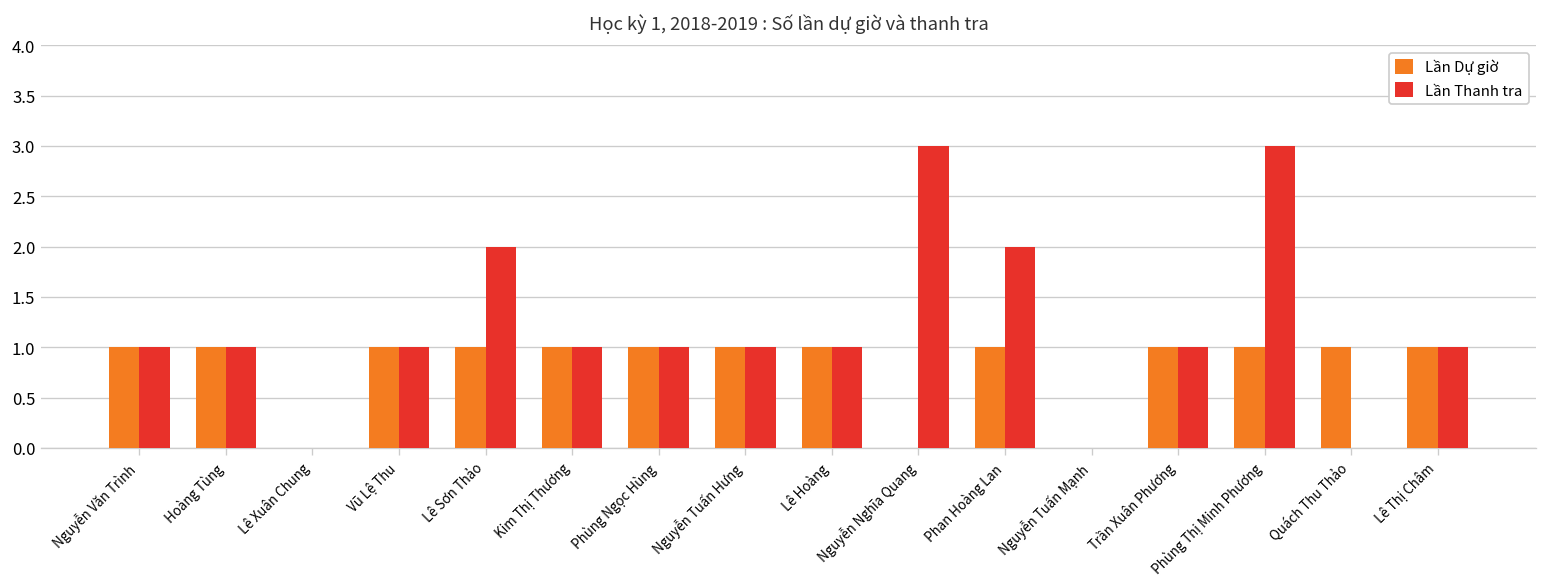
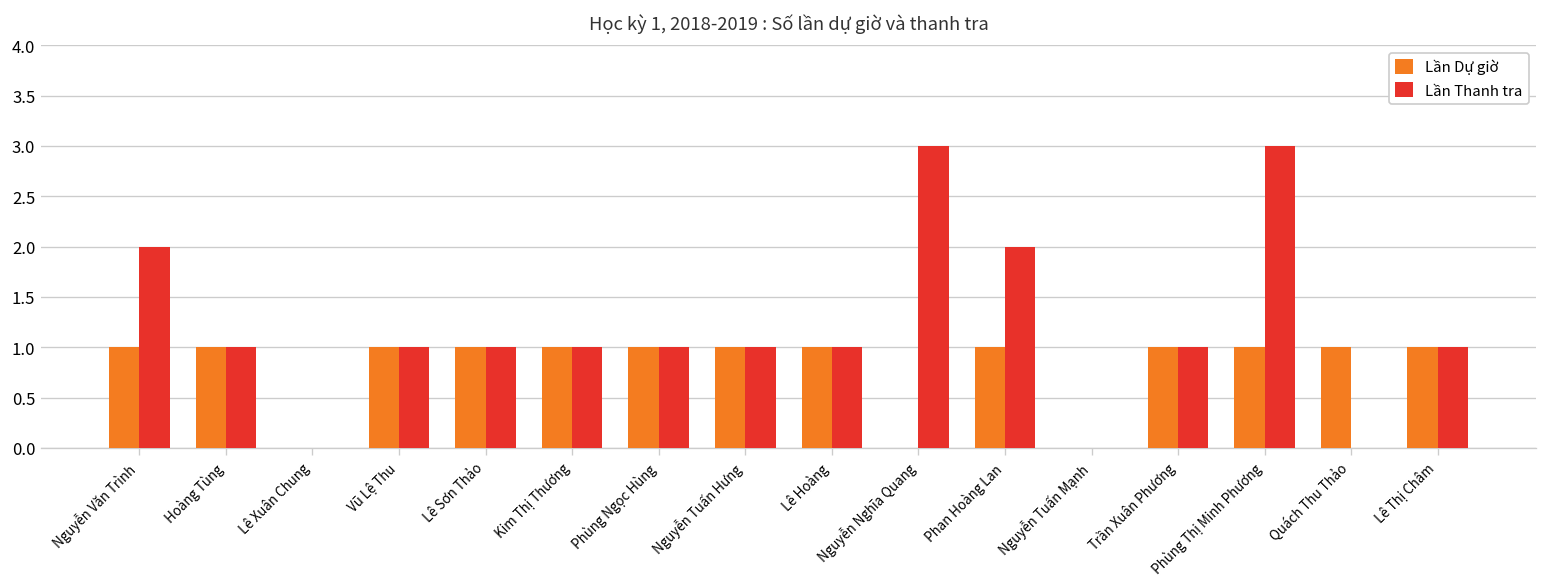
  {
    "Lần Dự giờ": {
      "Nguyễn Văn Trình": 1,
      "Hoàng Tùng": 1,
      "Lê Xuân Chung": 0,
      "Vũ Lệ Thu": 1,
      "Lê Sơn Thảo": 1,
      "Kim Thị Thương": 1,
      "Phùng Ngọc Hùng": 1,
      "Nguyễn Tuấn Hưng": 1,
      "Lê Hoàng": 1,
      "Nguyễn Nghĩa Quang": 0,
      "Phan Hoàng Lan": 1,
      "Nguyễn Tuấn Mạnh": 0,
      "Trần Xuân Phương": 1,
      "Phùng Thị Minh Phương": 1,
      "Quách Thu Thảo": 1,
      "Lê Thị Châm": 1
    },
    "Lần Thanh tra": {
-     "Nguyễn Văn Trình": 1,
+     "Nguyễn Văn Trình": 2,
      "Hoàng Tùng": 1,
      "Lê Xuân Chung": 0,
      "Vũ Lệ Thu": 1,
-     "Lê Sơn Thảo": 2,
+     "Lê Sơn Thảo": 1,
      "Kim Thị Thương": 1,
      "Phùng Ngọc Hùng": 1,
      "Nguyễn Tuấn Hưng": 1,
      "Lê Hoàng": 1,
      "Nguyễn Nghĩa Quang": 3,
      "Phan Hoàng Lan": 2,
      "Nguyễn Tuấn Mạnh": 0,
      "Trần Xuân Phương": 1,
      "Phùng Thị Minh Phương": 3,
      "Quách Thu Thảo": 0,
      "Lê Thị Châm": 1
    }
  }
